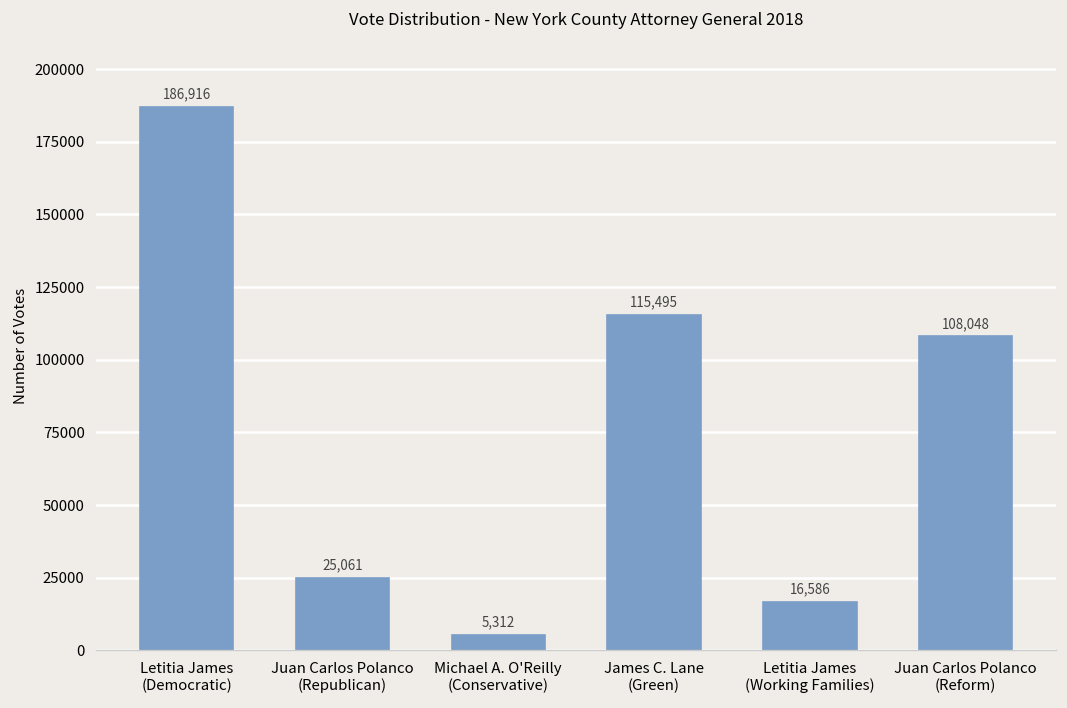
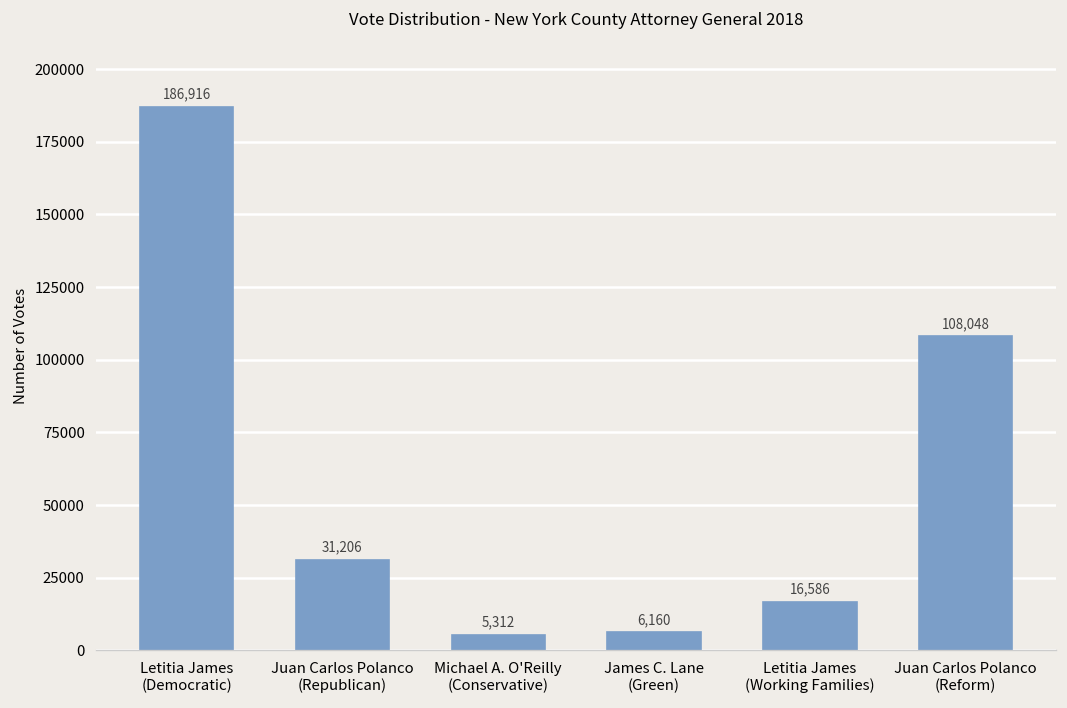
  {
    "Letitia James (Democratic)": "186,916",
-   "Juan Carlos Polanco (Republican)": "25,061",
+   "Juan Carlos Polanco (Republican)": "31,206",
    "Michael A. O'Reilly (Conservative)": "5,312",
-   "James C. Lane (Green)": "115,495",
+   "James C. Lane (Green)": "6,160",
    "Letitia James (Working Families)": "16,586",
    "Juan Carlos Polanco (Reform)": "108,048"
  }
